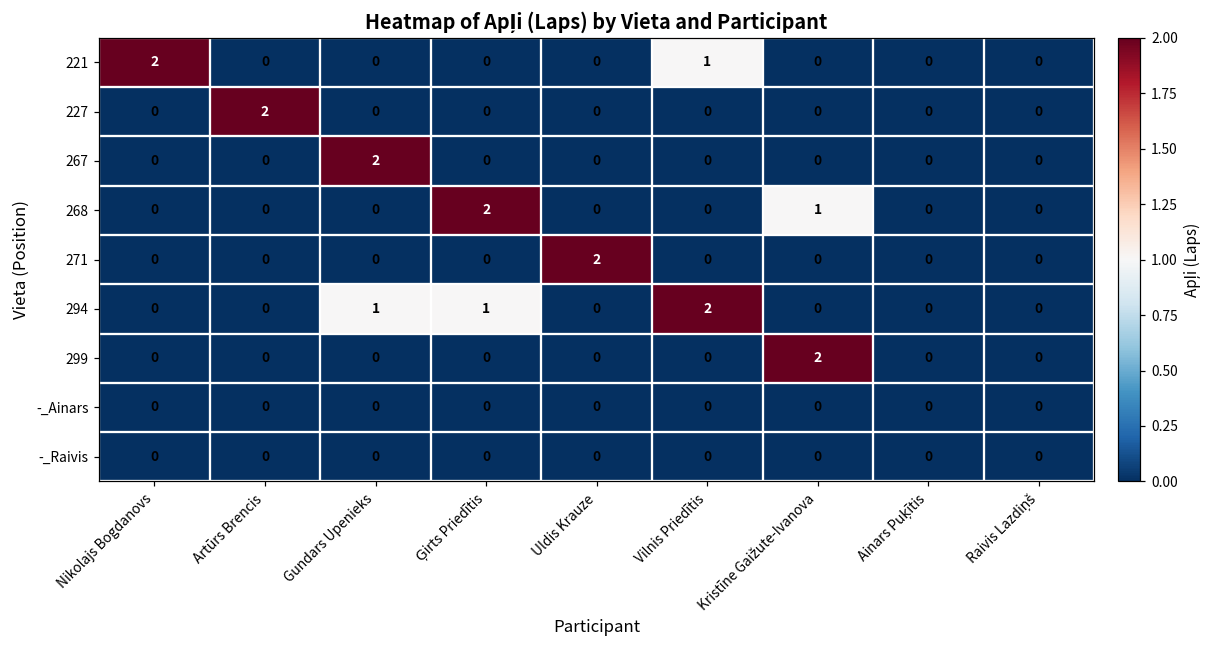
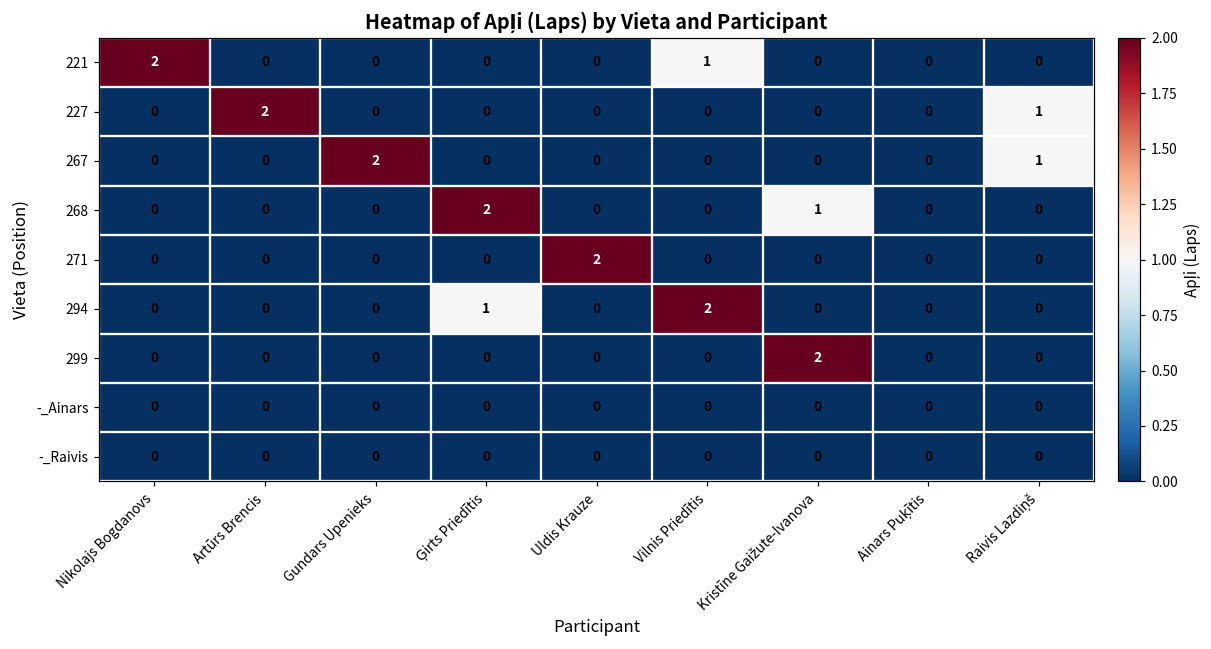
  {
    "221": {
      "Nikolajs Bogdanovs": 2,
      "Artūrs Brencis": 0,
      "Gundars Upenieks": 0,
      "Ģirts Priedītis": 0,
      "Uldis Krauze": 0,
      "Vilnis Priedītis": 1,
      "Kristīne Gaižute-Ivanova": 0,
      "Ainars Puķītis": 0,
      "Raivis Lazdiņš": 0
    },
    "227": {
      "Nikolajs Bogdanovs": 0,
      "Artūrs Brencis": 2,
      "Gundars Upenieks": 0,
      "Ģirts Priedītis": 0,
      "Uldis Krauze": 0,
      "Vilnis Priedītis": 0,
      "Kristīne Gaižute-Ivanova": 0,
      "Ainars Puķītis": 0,
-     "Raivis Lazdiņš": 0
+     "Raivis Lazdiņš": 1
    },
    "267": {
      "Nikolajs Bogdanovs": 0,
      "Artūrs Brencis": 0,
      "Gundars Upenieks": 2,
      "Ģirts Priedītis": 0,
      "Uldis Krauze": 0,
      "Vilnis Priedītis": 0,
      "Kristīne Gaižute-Ivanova": 0,
      "Ainars Puķītis": 0,
-     "Raivis Lazdiņš": 0
+     "Raivis Lazdiņš": 1
    },
    "268": {
      "Nikolajs Bogdanovs": 0,
      "Artūrs Brencis": 0,
      "Gundars Upenieks": 0,
      "Ģirts Priedītis": 2,
      "Uldis Krauze": 0,
      "Vilnis Priedītis": 0,
      "Kristīne Gaižute-Ivanova": 1,
      "Ainars Puķītis": 0,
      "Raivis Lazdiņš": 0
    },
    "271": {
      "Nikolajs Bogdanovs": 0,
      "Artūrs Brencis": 0,
      "Gundars Upenieks": 0,
      "Ģirts Priedītis": 0,
      "Uldis Krauze": 2,
      "Vilnis Priedītis": 0,
      "Kristīne Gaižute-Ivanova": 0,
      "Ainars Puķītis": 0,
      "Raivis Lazdiņš": 0
    },
    "294": {
      "Nikolajs Bogdanovs": 0,
      "Artūrs Brencis": 0,
-     "Gundars Upenieks": 1,
+     "Gundars Upenieks": 0,
      "Ģirts Priedītis": 1,
      "Uldis Krauze": 0,
      "Vilnis Priedītis": 2,
      "Kristīne Gaižute-Ivanova": 0,
      "Ainars Puķītis": 0,
      "Raivis Lazdiņš": 0
    },
    "299": {
      "Nikolajs Bogdanovs": 0,
      "Artūrs Brencis": 0,
      "Gundars Upenieks": 0,
      "Ģirts Priedītis": 0,
      "Uldis Krauze": 0,
      "Vilnis Priedītis": 0,
      "Kristīne Gaižute-Ivanova": 2,
      "Ainars Puķītis": 0,
      "Raivis Lazdiņš": 0
    },
    "-_Ainars": {
      "Nikolajs Bogdanovs": 0,
      "Artūrs Brencis": 0,
      "Gundars Upenieks": 0,
      "Ģirts Priedītis": 0,
      "Uldis Krauze": 0,
      "Vilnis Priedītis": 0,
      "Kristīne Gaižute-Ivanova": 0,
      "Ainars Puķītis": 0,
      "Raivis Lazdiņš": 0
    },
    "-_Raivis": {
      "Nikolajs Bogdanovs": 0,
      "Artūrs Brencis": 0,
      "Gundars Upenieks": 0,
      "Ģirts Priedītis": 0,
      "Uldis Krauze": 0,
      "Vilnis Priedītis": 0,
      "Kristīne Gaižute-Ivanova": 0,
      "Ainars Puķītis": 0,
      "Raivis Lazdiņš": 0
    }
  }
